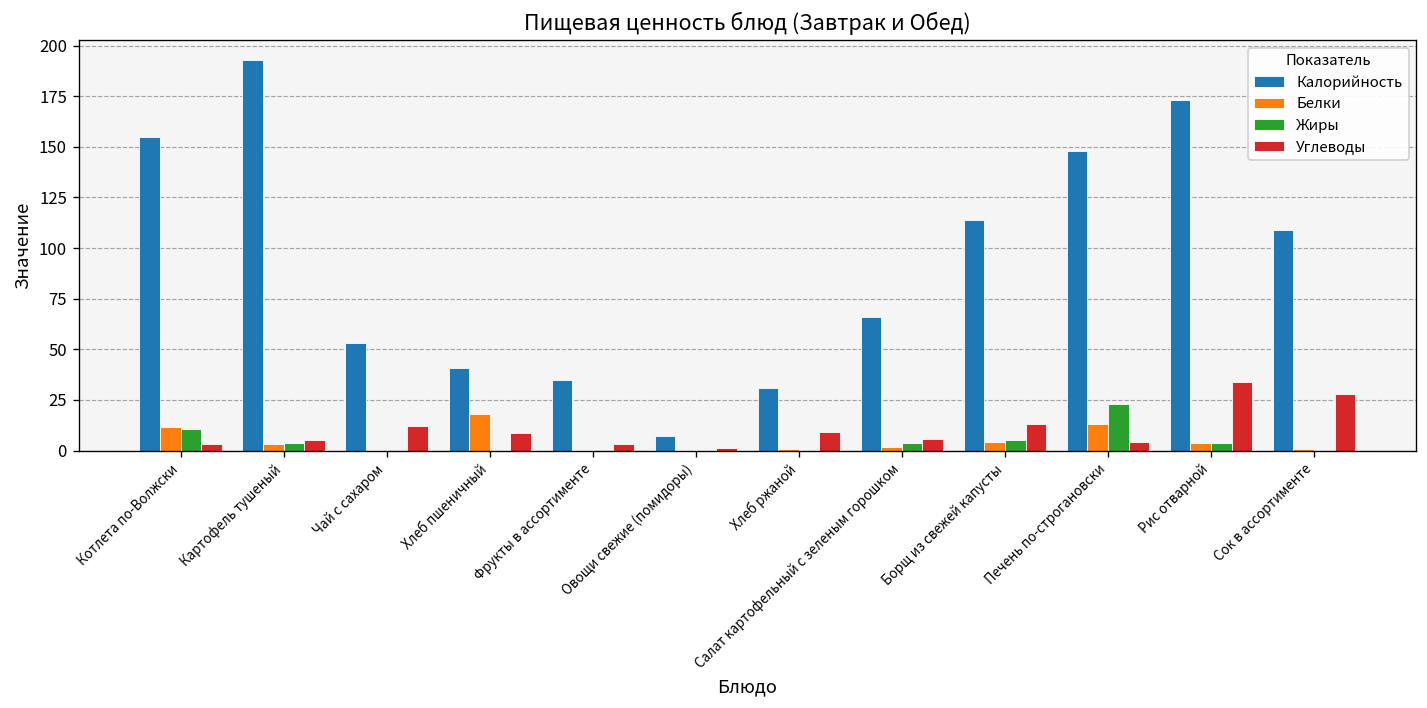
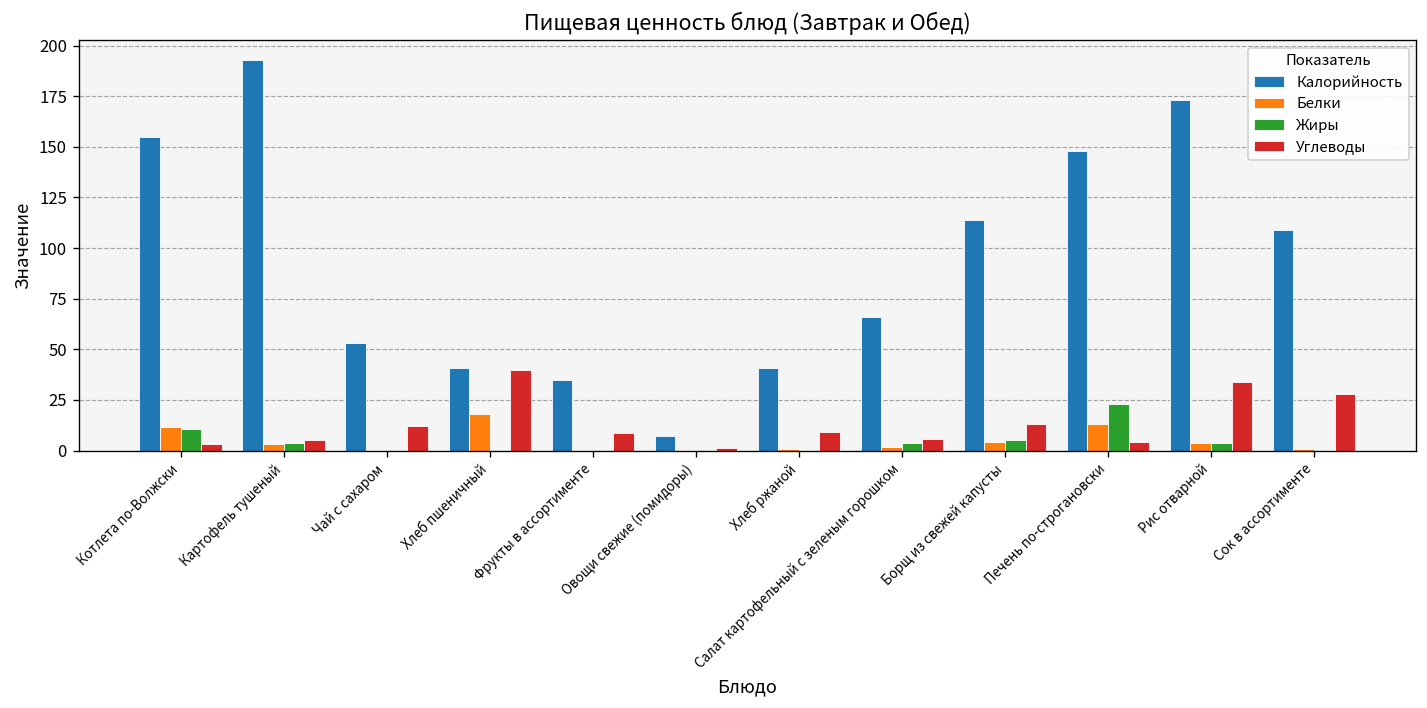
  {
    "Калорийность": {
      "Котлета по-Волжски": 155,
      "Картофель тушеный": 193,
      "Чай с сахаром": 53,
      "Хлеб пшеничный": 41,
      "Фрукты в ассортименте": 35,
      "Овощи свежие (помидоры)": 7,
-     "Хлеб ржаной": 31,
+     "Хлеб ржаной": 41,
      "Салат картофельный с зеленым горошком": 66,
      "Борщ из свежей капусты": 114,
      "Печень по-строгановски": 148,
      "Рис отварной": 173,
      "Сок в ассортименте": 109
    },
    "Белки": {
      "Котлета по-Волжски": 11,
      "Картофель тушеный": 3,
      "Хлеб пшеничный": 18,
      "Салат картофельный с зеленым горошком": 2,
      "Борщ из свежей капусты": 4,
      "Печень по-строгановски": 13,
      "Рис отварной": 4
    },
    "Жиры": {
      "Котлета по-Волжски": 11,
      "Картофель тушеный": 4,
      "Чай с сахаром": 0,
      "Фрукты в ассортименте": 0,
      "Салат картофельный с зеленым горошком": 4,
      "Борщ из свежей капусты": 5,
      "Печень по-строгановски": 23,
      "Рис отварной": 4
    },
    "Углеводы": {
      "Котлета по-Волжски": 3,
      "Картофель тушеный": 5,
      "Чай с сахаром": 12,
-     "Хлеб пшеничный": 9,
-     "Фрукты в ассортименте": 3,
+     "Хлеб пшеничный": 40,
+     "Фрукты в ассортименте": 9,
      "Хлеб ржаной": 9,
      "Салат картофельный с зеленым горошком": 6,
      "Борщ из свежей капусты": 13,
      "Печень по-строгановски": 4,
      "Рис отварной": 34,
      "Сок в ассортименте": 28
    }
  }
